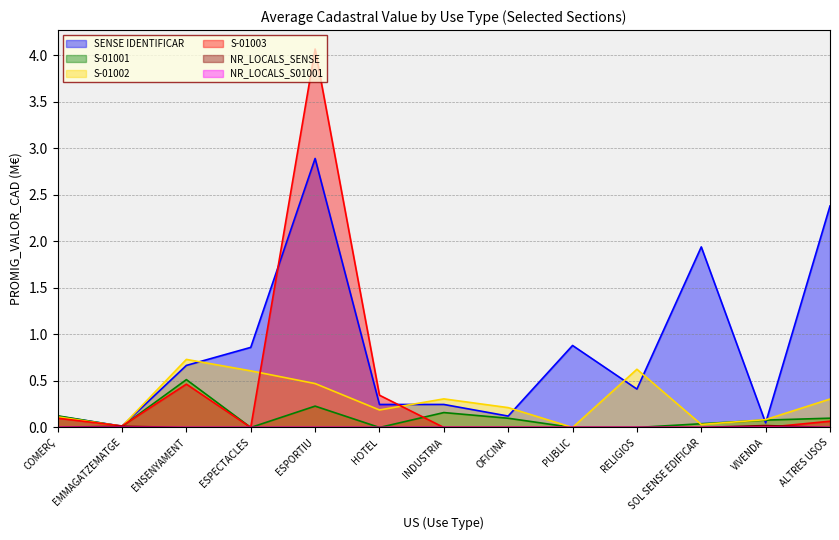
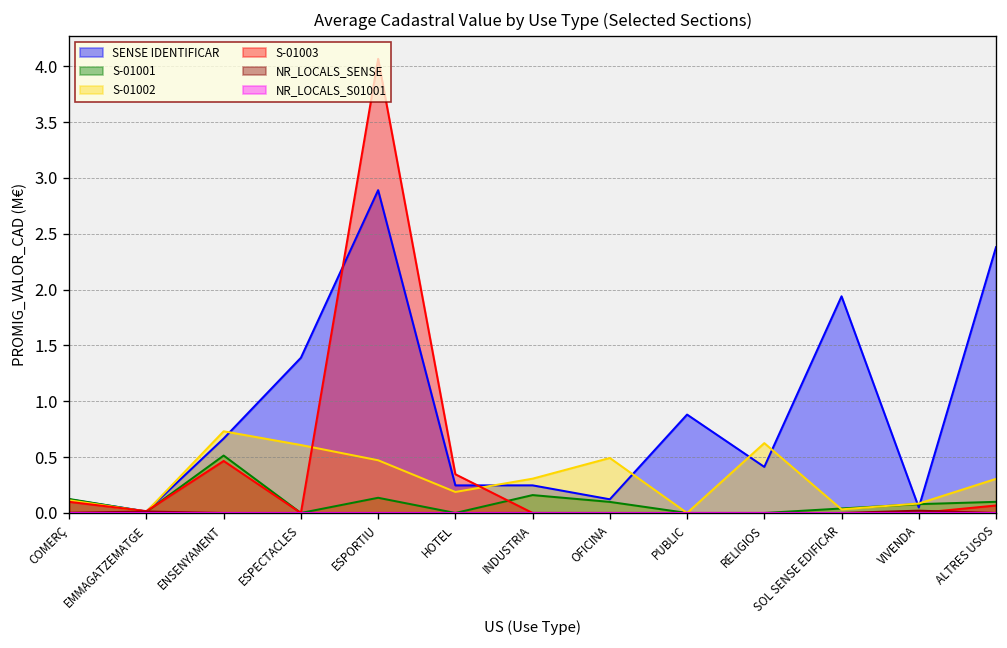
  {
    "SENSE IDENTIFICAR": {
      "ENSENYAMENT": 0.7,
-     "ESPECTACLES": 0.9,
+     "ESPECTACLES": 1.4,
      "ESPORTIU": 2.9,
      "HOTEL": 0.2,
      "INDUSTRIA": 0.2,
      "PUBLIC": 0.9,
      "RELIGIOS": 0.4,
      "SOL SENSE EDIFICAR": 1.9,
      "VIVENDA": 0.0,
      "ALTRES USOS": 2.4
    },
    "S-01001": {
      "ENSENYAMENT": 0.5,
-     "ESPORTIU": 0.2,
+     "ESPORTIU": 0.1,
      "INDUSTRIA": 0.2,
      "ALTRES USOS": 0.1
    },
    "S-01002": {
      "ENSENYAMENT": 0.7,
      "ESPECTACLES": 0.6,
      "ESPORTIU": 0.5,
      "HOTEL": 0.2,
      "INDUSTRIA": 0.3,
-     "OFICINA": 0.2,
+     "OFICINA": 0.5,
      "RELIGIOS": 0.6,
      "ALTRES USOS": 0.3
    },
    "S-01003": {
      "ENSENYAMENT": 0.5,
      "HOTEL": 0.3,
      "ALTRES USOS": 0.1
    }
  }
